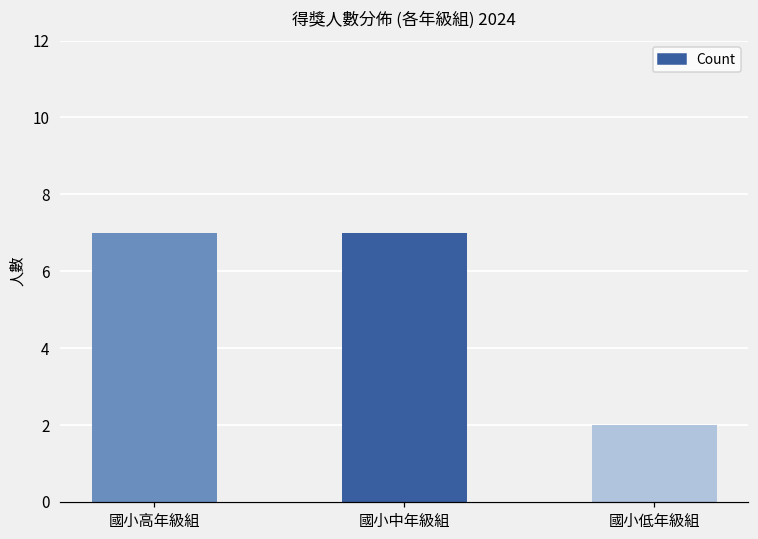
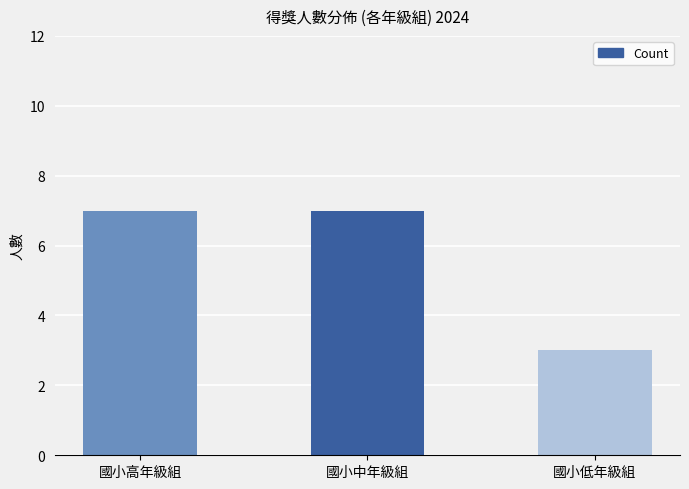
  {
    "國小高年級組": 7,
    "國小中年級組": 7,
-   "國小低年級組": 2
+   "國小低年級組": 3
  }
